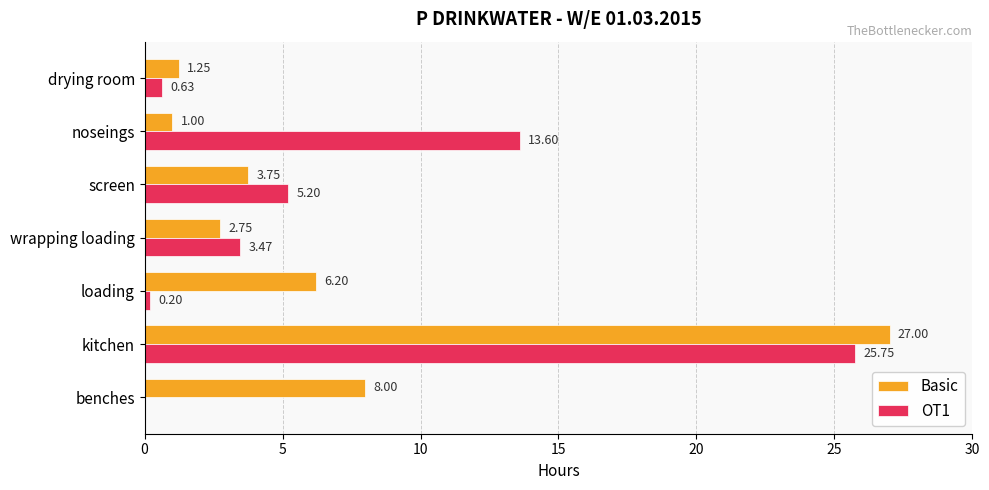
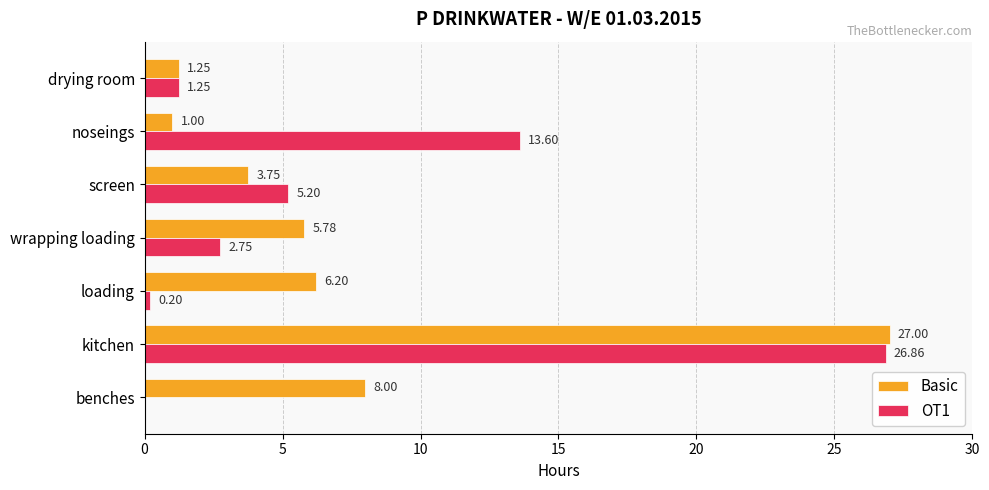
  {
    "Basic": {
      "drying room": 1.25,
      "noseings": 1.00,
      "screen": 3.75,
-     "wrapping loading": 2.75,
+     "wrapping loading": 5.78,
      "loading": 6.20,
      "kitchen": 27.00,
      "benches": 8.00
    },
    "OT1": {
-     "drying room": 0.63,
+     "drying room": 1.25,
      "noseings": 13.60,
      "screen": 5.20,
-     "wrapping loading": 3.47,
+     "wrapping loading": 2.75,
      "loading": 0.20,
-     "kitchen": 25.75
+     "kitchen": 26.86
    }
  }
